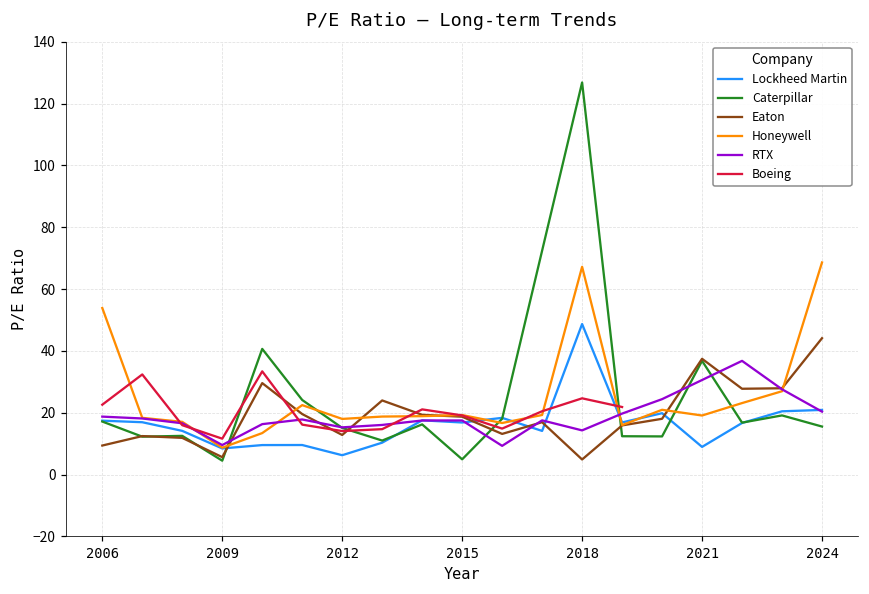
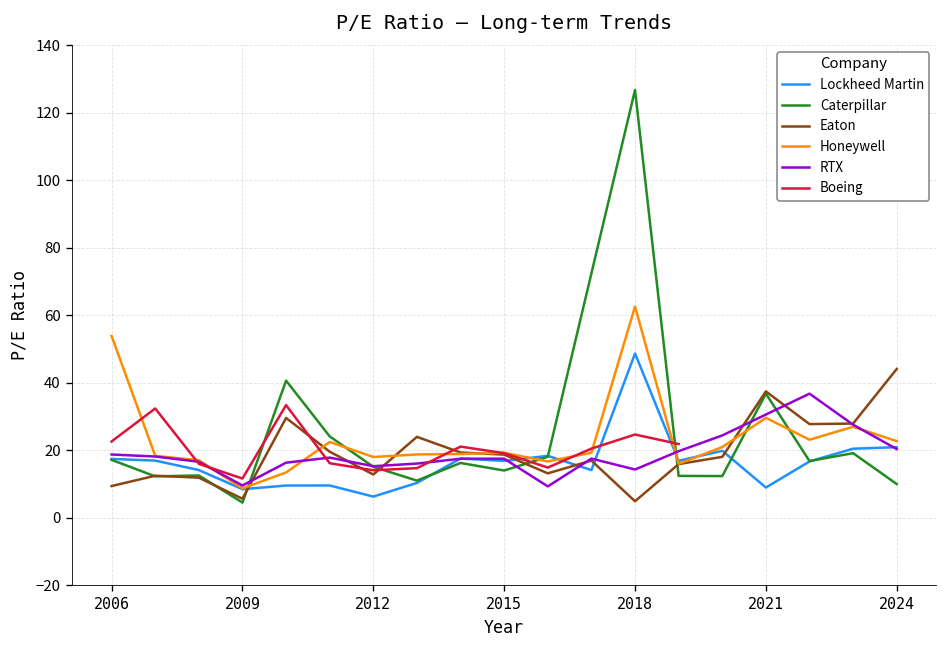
  {
    "Lockheed Martin": {
      "2012": 6,
      "2018": 49,
      "2021": 9
    },
    "Caterpillar": {
      "2009": 5,
-     "2015": 5,
+     "2015": 14,
      "2018": 127,
-     "2024": 16
+     "2024": 10
    },
    "Eaton": {
      "2006": 9,
      "2009": 6,
      "2012": 13,
      "2018": 5,
      "2024": 44
    },
    "Honeywell": {
      "2006": 54,
      "2012": 18,
-     "2018": 67,
-     "2021": 19,
-     "2024": 69
+     "2018": 63,
+     "2021": 30,
+     "2024": 23
    },
    "RTX": {
      "2006": 19,
      "2018": 14
    },
    "Boeing": {
      "2006": 23,
      "2009": 12,
      "2012": 14,
      "2018": 25
    }
  }
